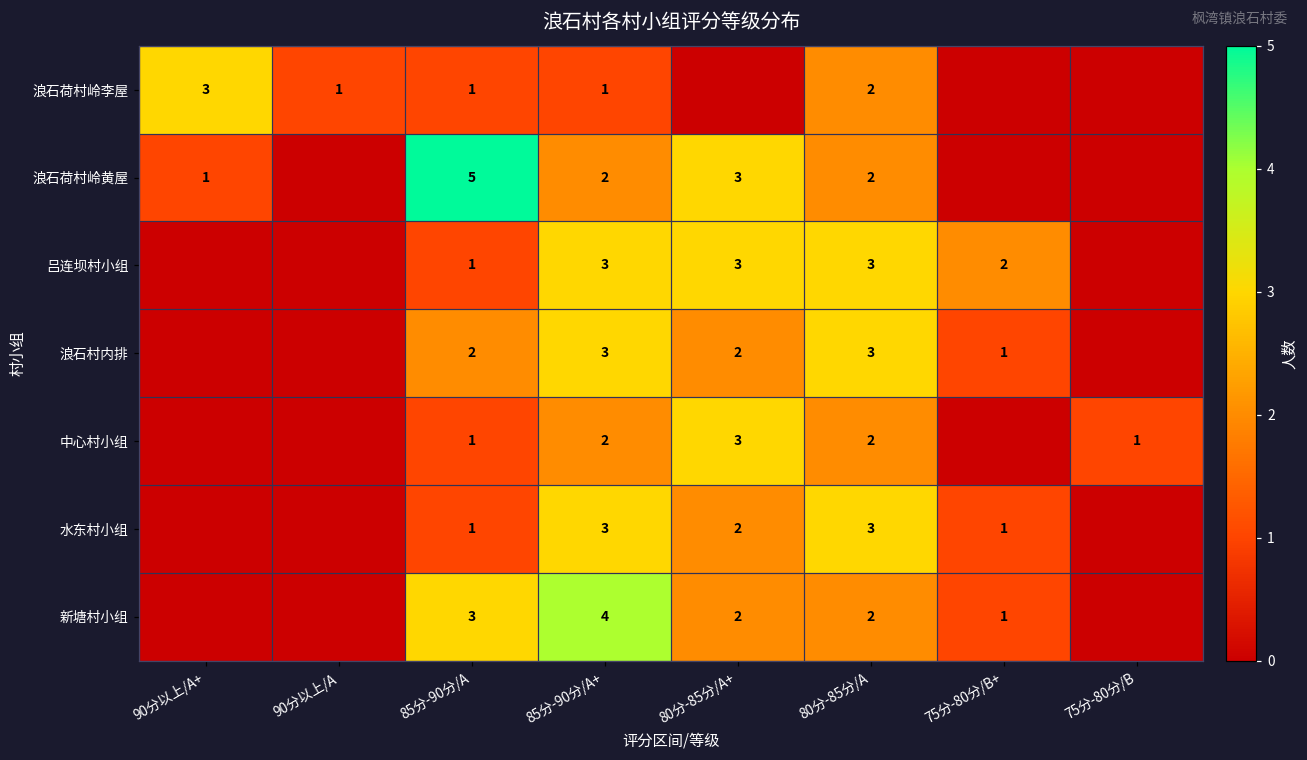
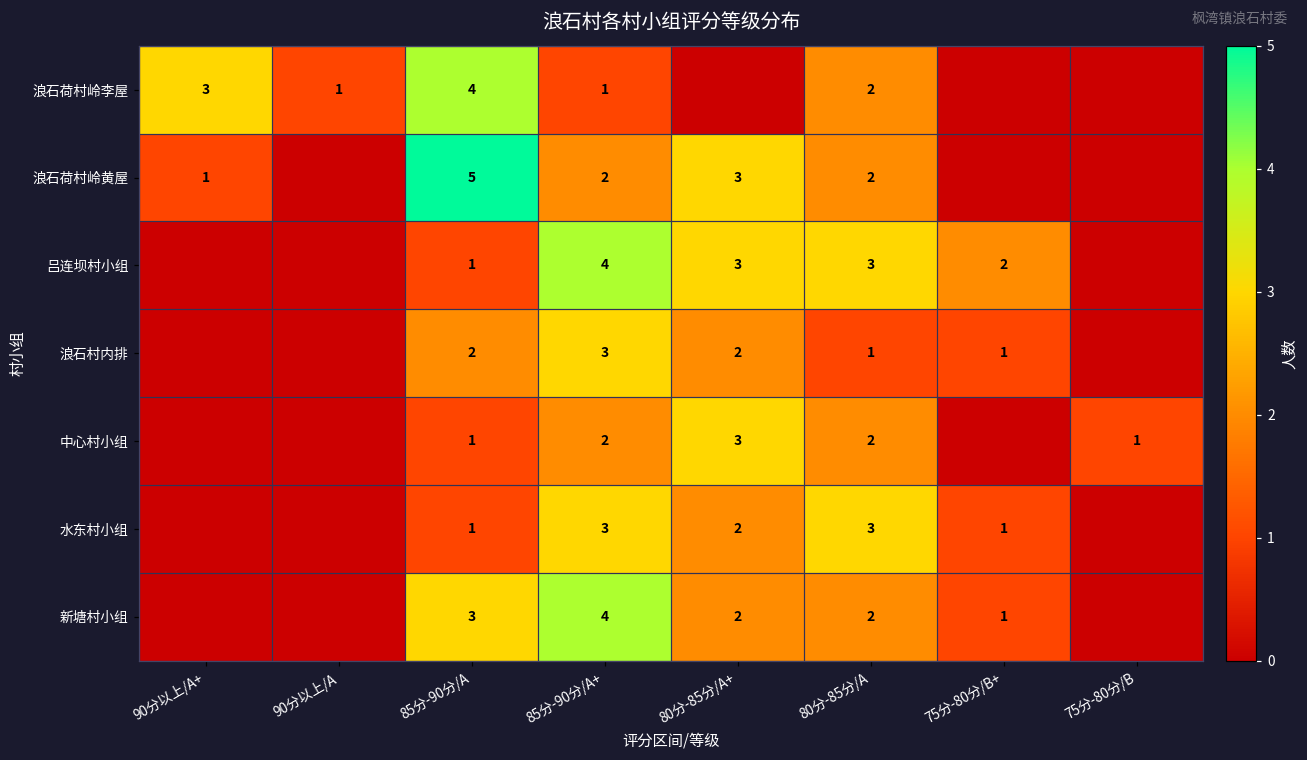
  {
    "浪石荷村岭李屋": {
      "90分以上/A+": 3,
      "90分以上/A": 1,
-     "85分-90分/A": 1,
+     "85分-90分/A": 4,
      "85分-90分/A+": 1,
      "80分-85分/A": 2
    },
    "浪石荷村岭黄屋": {
      "90分以上/A+": 1,
      "85分-90分/A": 5,
      "85分-90分/A+": 2,
      "80分-85分/A+": 3,
      "80分-85分/A": 2
    },
    "吕连坝村小组": {
      "85分-90分/A": 1,
-     "85分-90分/A+": 3,
+     "85分-90分/A+": 4,
      "80分-85分/A+": 3,
      "80分-85分/A": 3,
      "75分-80分/B+": 2
    },
    "浪石村内排": {
      "85分-90分/A": 2,
      "85分-90分/A+": 3,
      "80分-85分/A+": 2,
-     "80分-85分/A": 3,
+     "80分-85分/A": 1,
      "75分-80分/B+": 1
    },
    "中心村小组": {
      "85分-90分/A": 1,
      "85分-90分/A+": 2,
      "80分-85分/A+": 3,
      "80分-85分/A": 2,
      "75分-80分/B": 1
    },
    "水东村小组": {
      "85分-90分/A": 1,
      "85分-90分/A+": 3,
      "80分-85分/A+": 2,
      "80分-85分/A": 3,
      "75分-80分/B+": 1
    },
    "新塘村小组": {
      "85分-90分/A": 3,
      "85分-90分/A+": 4,
      "80分-85分/A+": 2,
      "80分-85分/A": 2,
      "75分-80分/B+": 1
    }
  }
